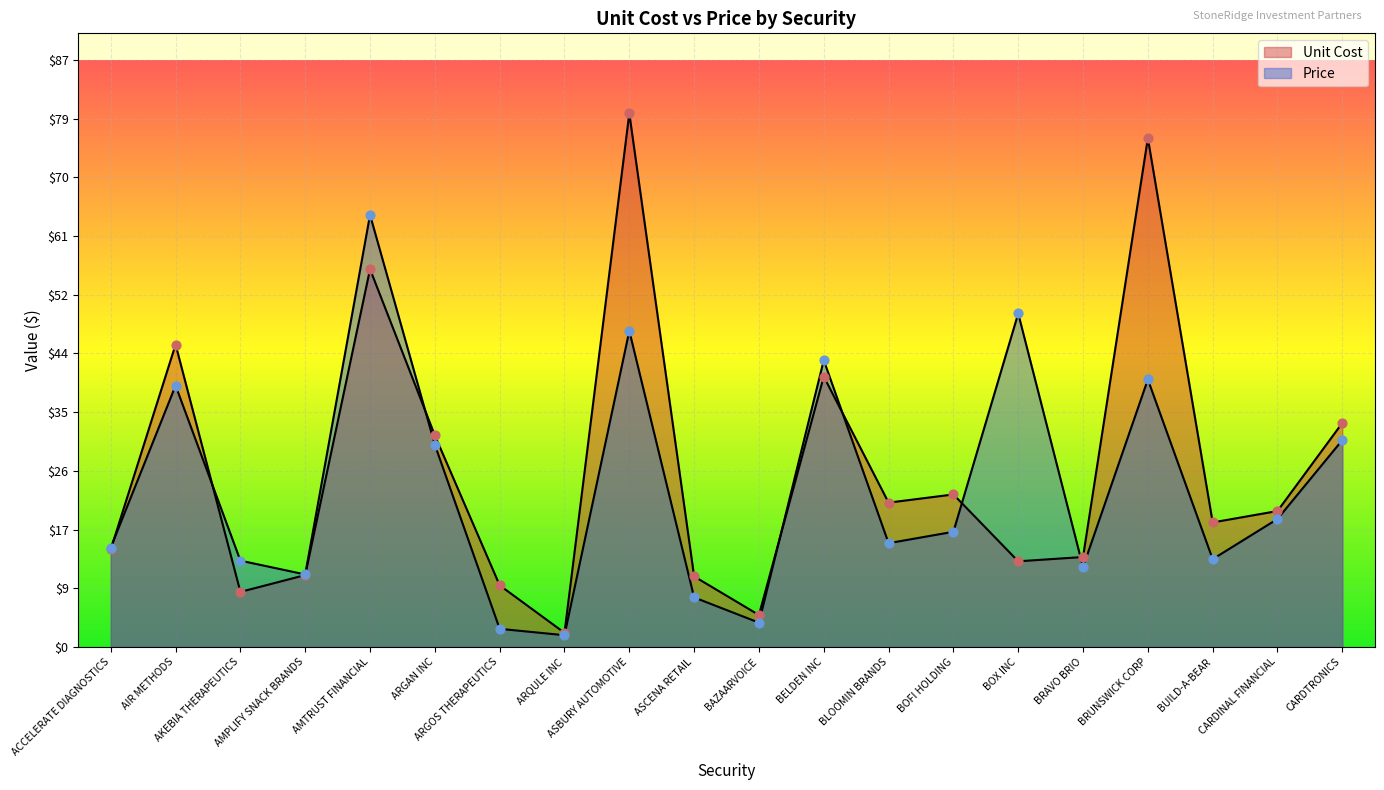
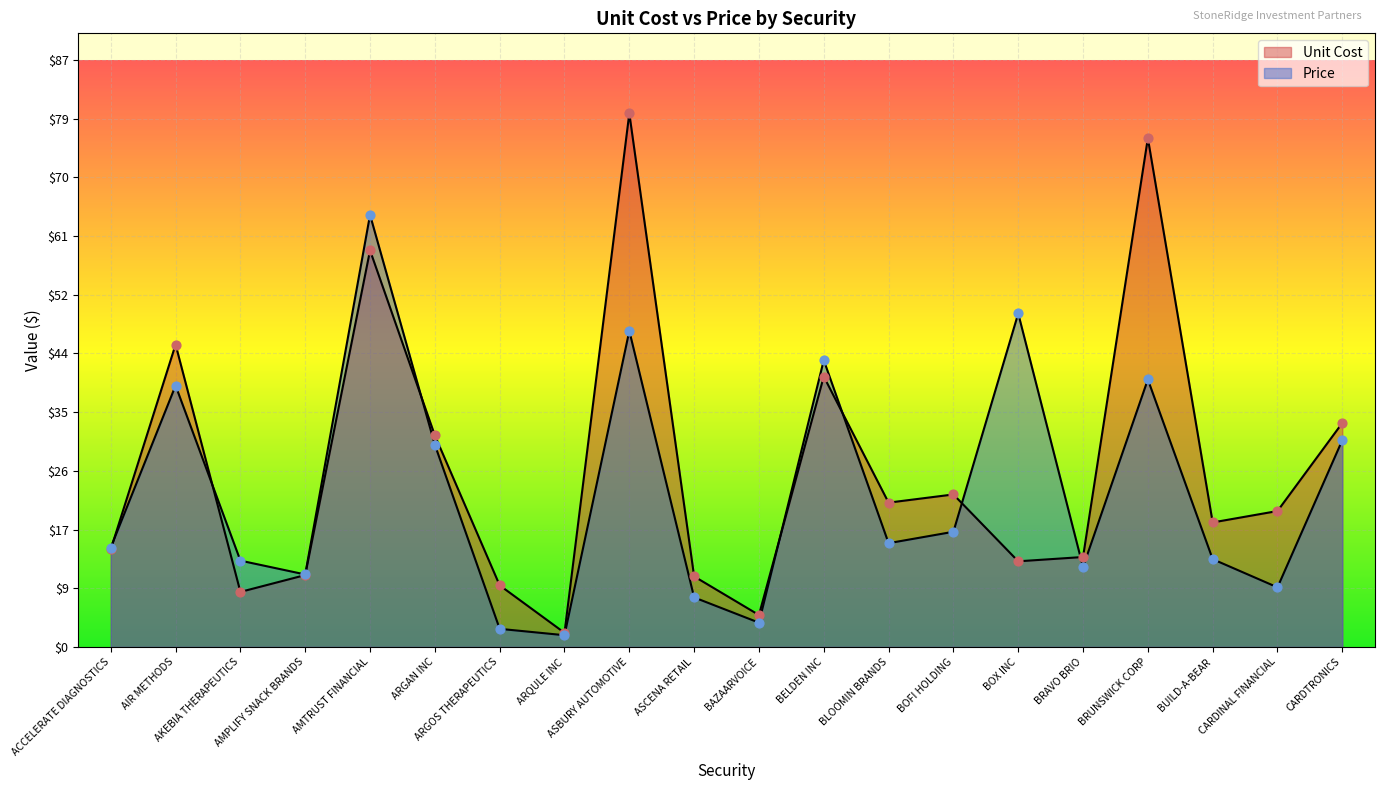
  {
    "Unit Cost": {
      "AIR METHODS": "$45",
      "AKEBIA THERAPEUTICS": "$8",
-     "AMTRUST FINANCIAL": "$56",
+     "AMTRUST FINANCIAL": "$59",
      "ARGAN INC": "$32",
      "ARGOS THERAPEUTICS": "$9",
      "ASBURY AUTOMOTIVE": "$79",
      "ASCENA RETAIL": "$11",
      "BAZAARVOICE": "$5",
      "BELDEN INC": "$40",
      "BLOOMIN BRANDS": "$22",
      "BOFI HOLDING": "$23",
      "BOX INC": "$13",
      "BRAVO BRIO": "$13",
      "BRUNSWICK CORP": "$76",
      "BUILD-A-BEAR": "$19",
      "CARDINAL FINANCIAL": "$20",
      "CARDTRONICS": "$33"
    },
    "Price": {
      "AIR METHODS": "$39",
      "AKEBIA THERAPEUTICS": "$13",
      "AMTRUST FINANCIAL": "$64",
      "ARGAN INC": "$30",
      "ARGOS THERAPEUTICS": "$3",
      "ASBURY AUTOMOTIVE": "$47",
      "ASCENA RETAIL": "$7",
      "BAZAARVOICE": "$4",
      "BELDEN INC": "$43",
      "BLOOMIN BRANDS": "$15",
      "BOFI HOLDING": "$17",
      "BOX INC": "$50",
      "BRAVO BRIO": "$12",
      "BRUNSWICK CORP": "$40",
      "BUILD-A-BEAR": "$13",
-     "CARDINAL FINANCIAL": "$19",
+     "CARDINAL FINANCIAL": "$9",
      "CARDTRONICS": "$31"
    }
  }
